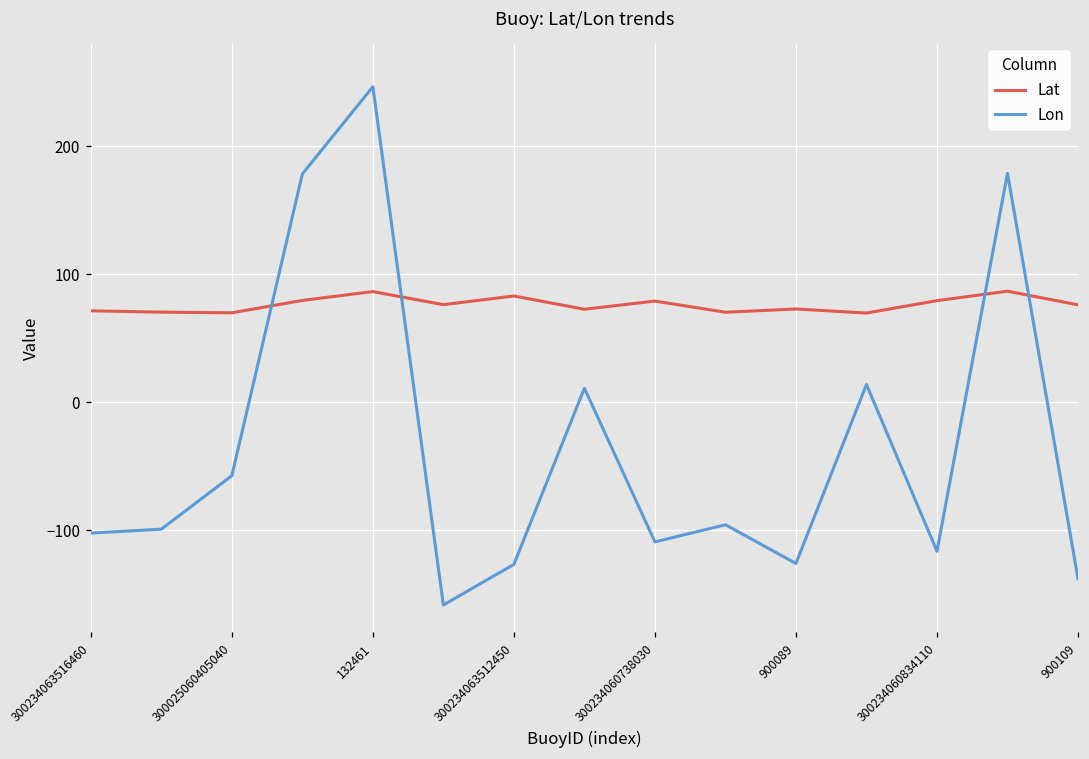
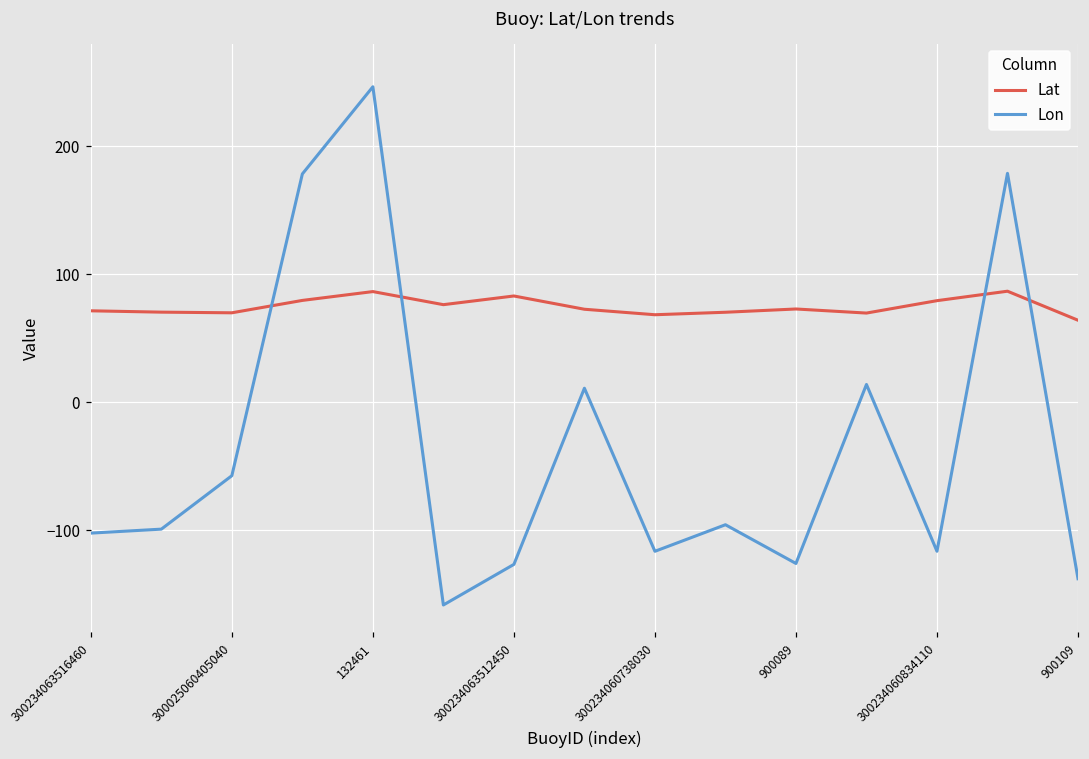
  {
    "Lat": {
      "300234063516460": 71,
      "300025060405040": 70,
      "132461": 86,
      "300234063512450": 83,
-     "300234060738030": 79,
+     "300234060738030": 68,
      "900089": 73,
      "300234060834110": 79,
-     "900109": 76
+     "900109": 64
    },
    "Lon": {
      "300234063516460": -102,
      "300025060405040": -58,
      "132461": 246,
      "300234063512450": -127,
-     "300234060738030": -109,
+     "300234060738030": -117,
      "900089": -126,
      "300234060834110": -117,
      "900109": -138
    }
  }
